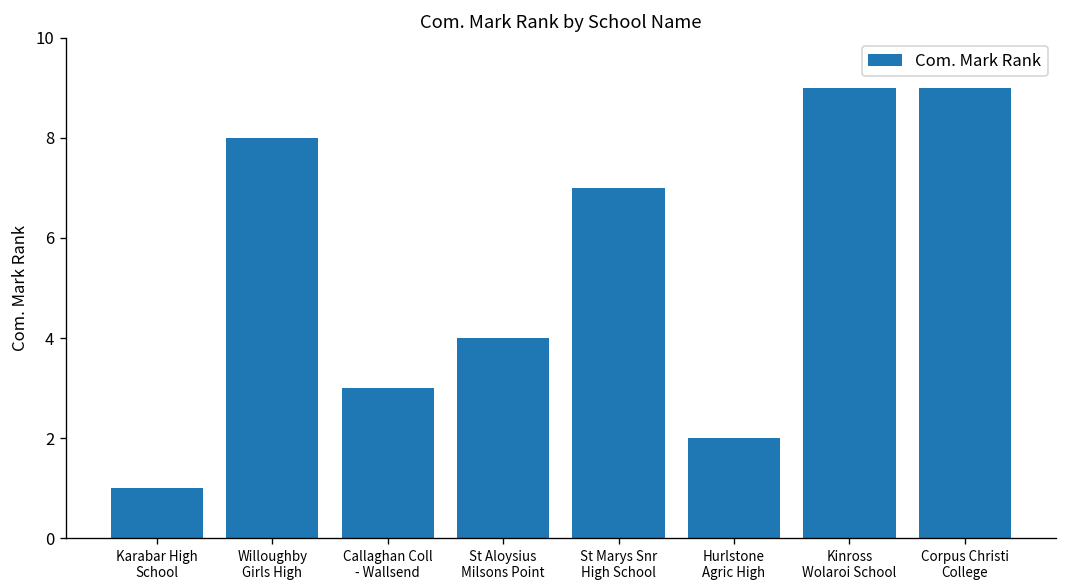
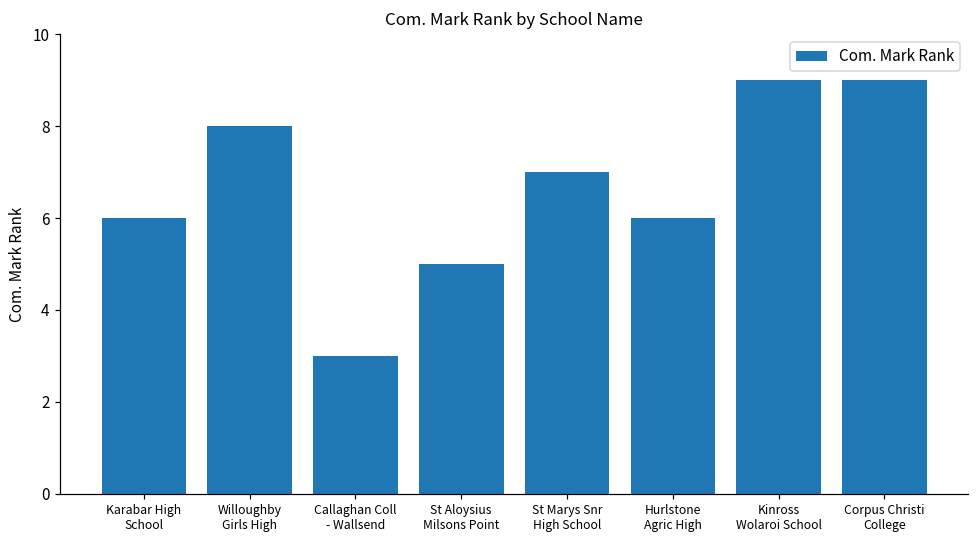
  {
-   "Karabar High School": 1,
+   "Karabar High School": 6,
    "Willoughby Girls High": 8,
    "Callaghan Coll - Wallsend": 3,
-   "St Aloysius Milsons Point": 4,
+   "St Aloysius Milsons Point": 5,
    "St Marys Snr High School": 7,
-   "Hurlstone Agric High": 2,
+   "Hurlstone Agric High": 6,
    "Kinross Wolaroi School": 9,
    "Corpus Christi College": 9
  }
